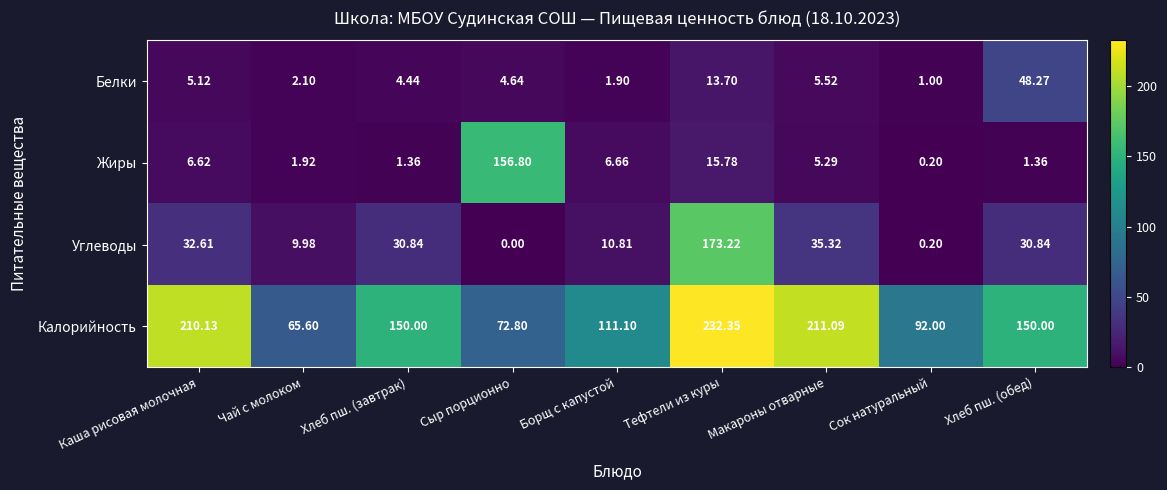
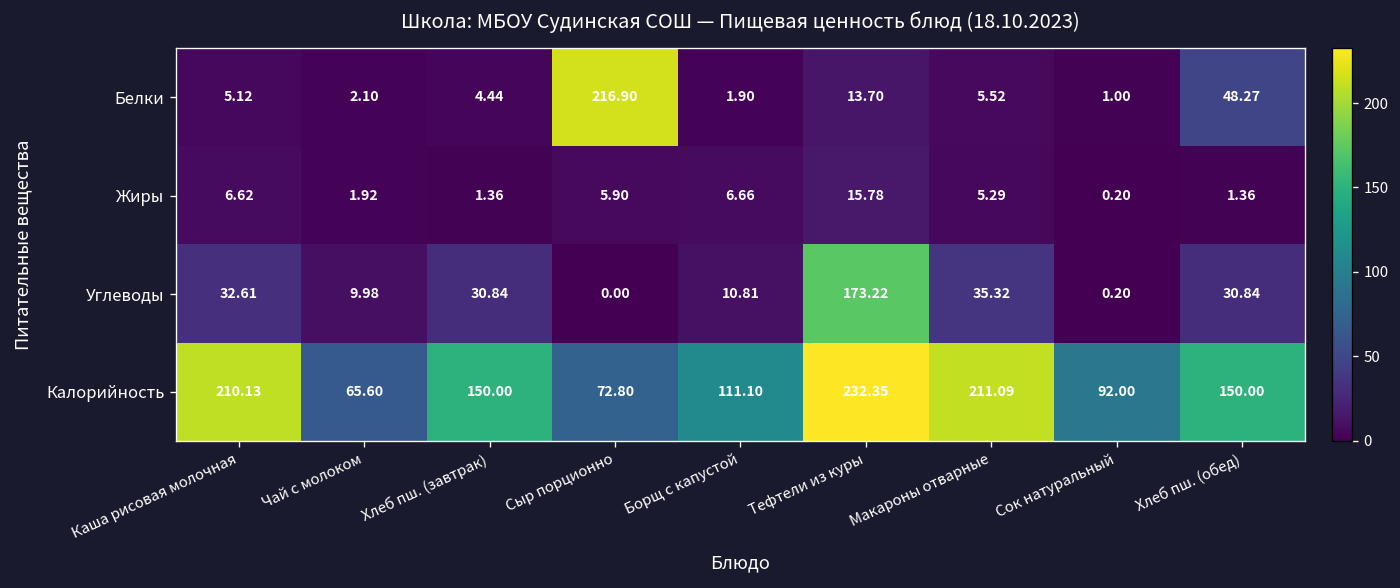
  {
    "Белки": {
      "Каша рисовая молочная": 5.12,
      "Чай с молоком": 2.10,
      "Хлеб пш. (завтрак)": 4.44,
-     "Сыр порционно": 4.64,
+     "Сыр порционно": 216.90,
      "Борщ с капустой": 1.90,
      "Тефтели из куры": 13.70,
      "Макароны отварные": 5.52,
      "Сок натуральный": 1.00,
      "Хлеб пш. (обед)": 48.27
    },
    "Жиры": {
      "Каша рисовая молочная": 6.62,
      "Чай с молоком": 1.92,
      "Хлеб пш. (завтрак)": 1.36,
-     "Сыр порционно": 156.80,
+     "Сыр порционно": 5.90,
      "Борщ с капустой": 6.66,
      "Тефтели из куры": 15.78,
      "Макароны отварные": 5.29,
      "Сок натуральный": 0.20,
      "Хлеб пш. (обед)": 1.36
    },
    "Углеводы": {
      "Каша рисовая молочная": 32.61,
      "Чай с молоком": 9.98,
      "Хлеб пш. (завтрак)": 30.84,
      "Сыр порционно": 0.00,
      "Борщ с капустой": 10.81,
      "Тефтели из куры": 173.22,
      "Макароны отварные": 35.32,
      "Сок натуральный": 0.20,
      "Хлеб пш. (обед)": 30.84
    },
    "Калорийность": {
      "Каша рисовая молочная": 210.13,
      "Чай с молоком": 65.60,
      "Хлеб пш. (завтрак)": 150.00,
      "Сыр порционно": 72.80,
      "Борщ с капустой": 111.10,
      "Тефтели из куры": 232.35,
      "Макароны отварные": 211.09,
      "Сок натуральный": 92.00,
      "Хлеб пш. (обед)": 150.00
    }
  }
